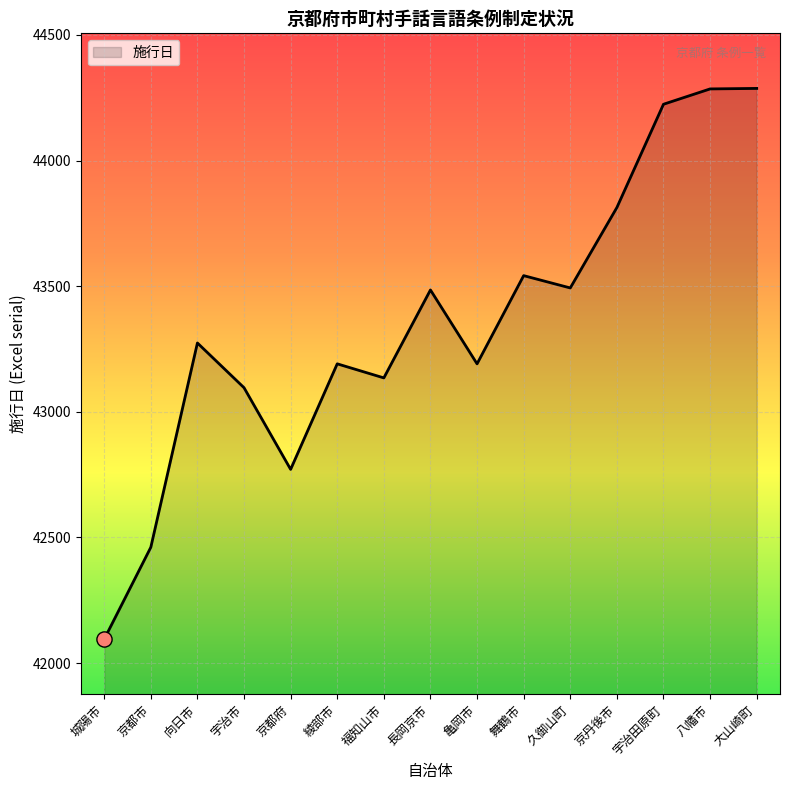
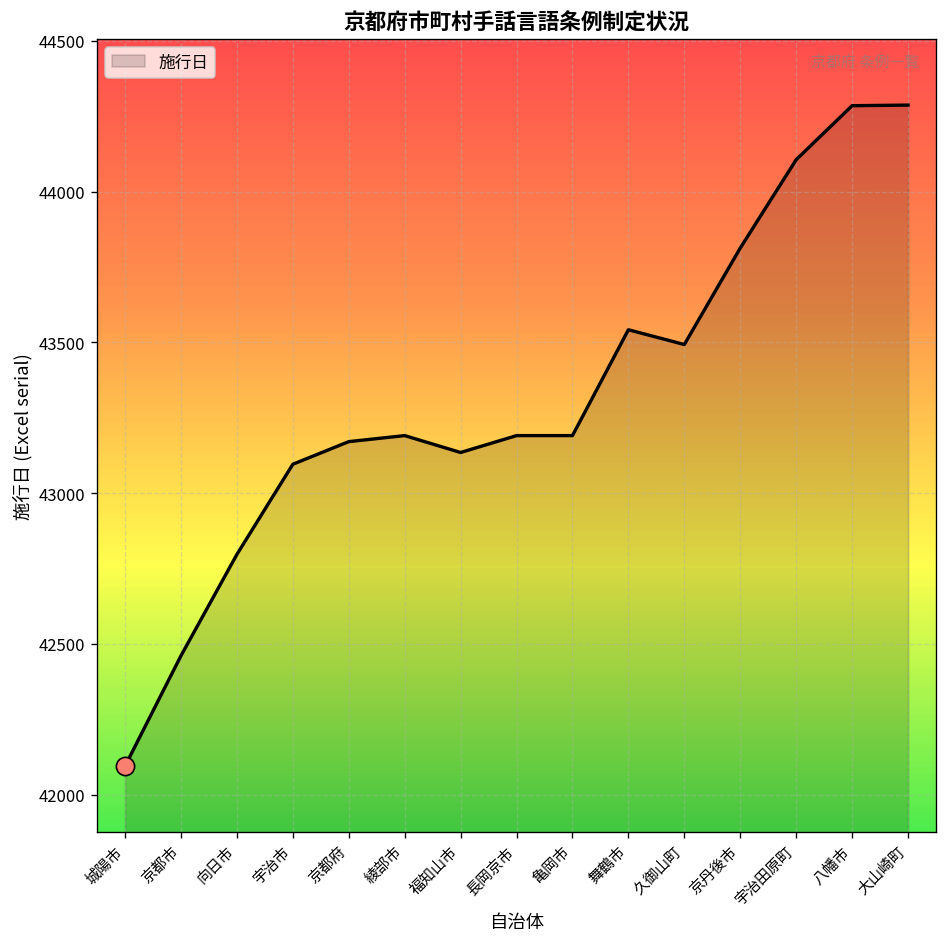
  {
    "施行日": {
      "京都市": 42460,
-     "向日市": 43270,
+     "向日市": 42800,
      "宇治市": 43100,
-     "京都府": 42770,
+     "京都府": 43170,
      "綾部市": 43190,
      "福知山市": 43140,
-     "長岡京市": 43490,
+     "長岡京市": 43190,
      "亀岡市": 43190,
      "舞鶴市": 43540,
      "久御山町": 43490,
      "京丹後市": 43810,
-     "宇治田原町": 44220,
+     "宇治田原町": 44110,
      "八幡市": 44290,
      "大山崎町": 44290
    }
  }
